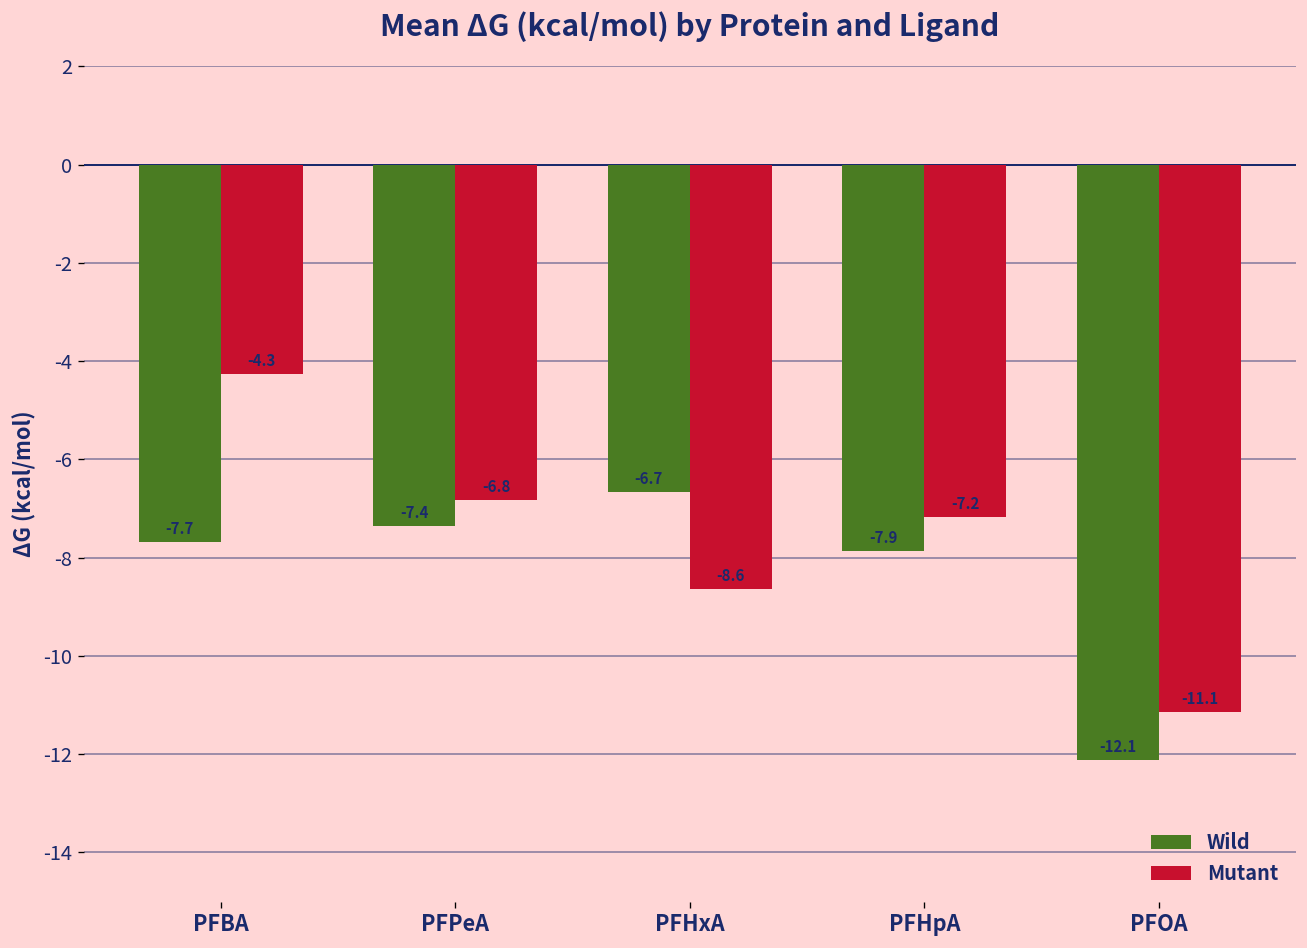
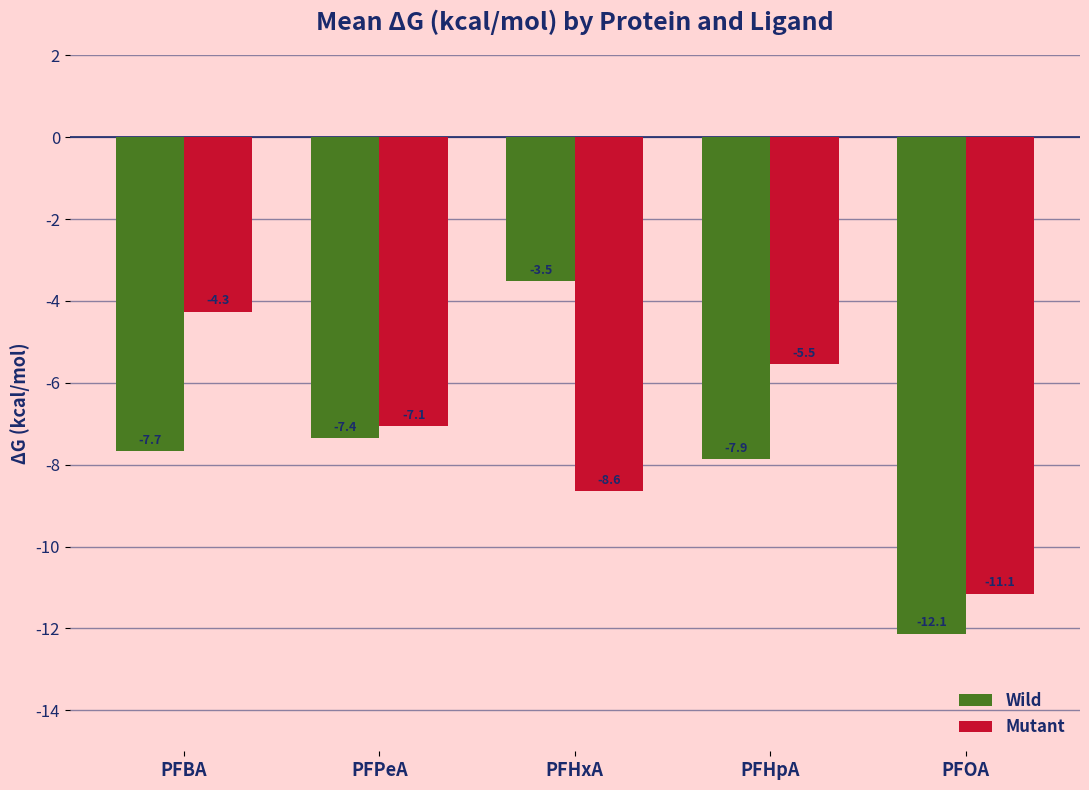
  {
    "Wild": {
      "PFBA": -7.7,
      "PFPeA": -7.4,
-     "PFHxA": -6.7,
+     "PFHxA": -3.5,
      "PFHpA": -7.9,
      "PFOA": -12.1
    },
    "Mutant": {
      "PFBA": -4.3,
-     "PFPeA": -6.8,
+     "PFPeA": -7.1,
      "PFHxA": -8.6,
-     "PFHpA": -7.2,
+     "PFHpA": -5.5,
      "PFOA": -11.1
    }
  }
